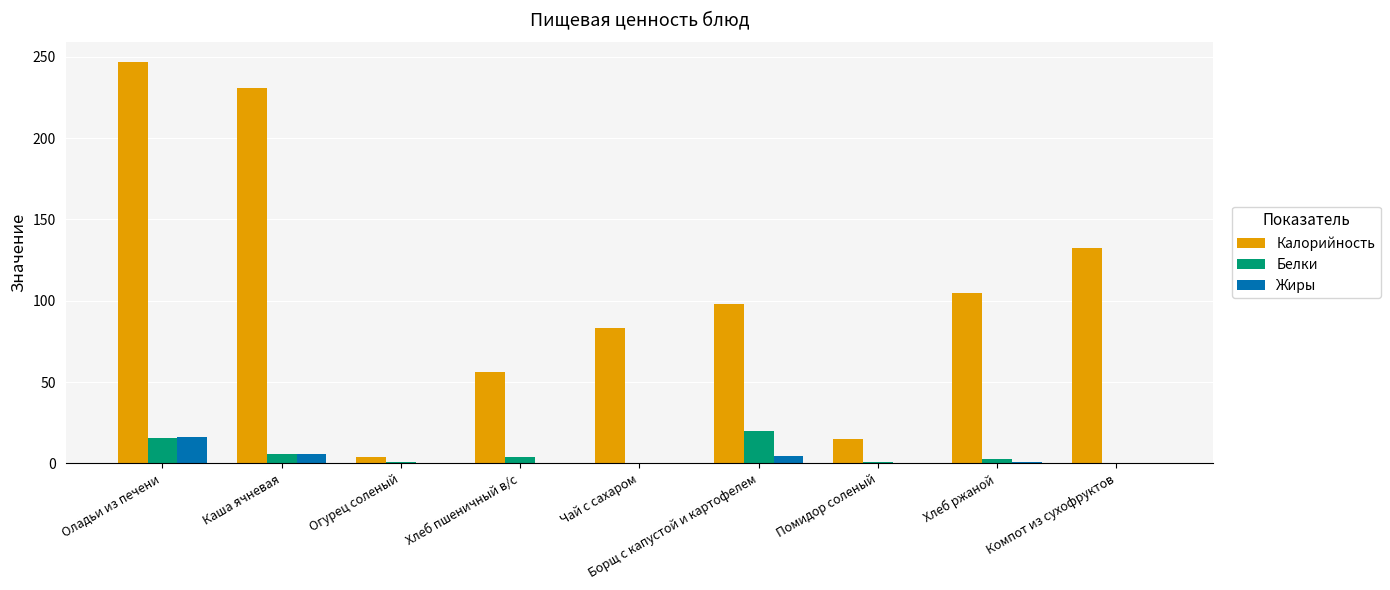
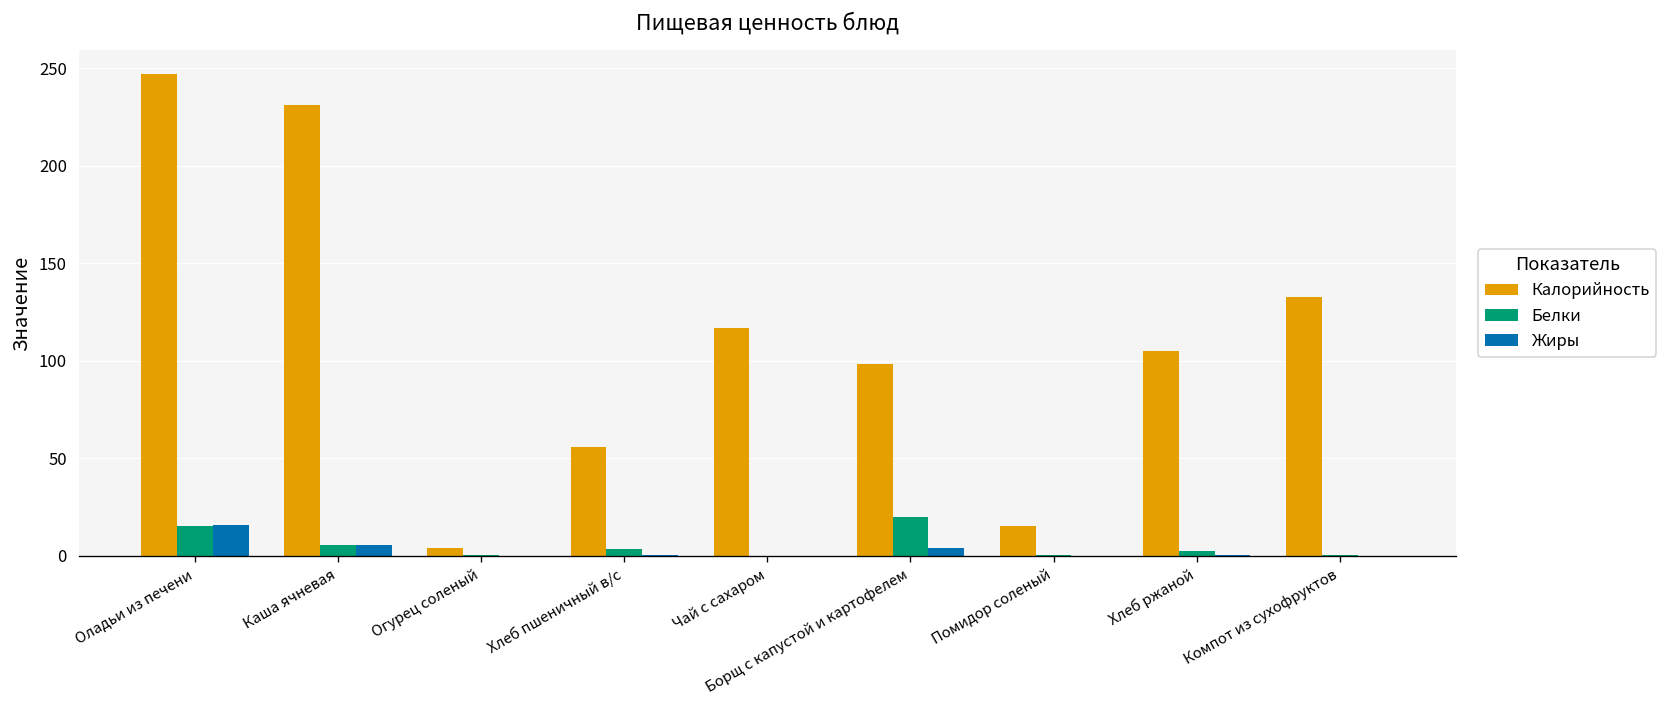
  {
    "Калорийность": {
      "Оладьи из печени": 247,
      "Каша ячневая": 231,
      "Огурец соленый": 4,
      "Хлеб пшеничный в/с": 56,
-     "Чай с сахаром": 83,
+     "Чай с сахаром": 117,
      "Борщ с капустой и картофелем": 98,
      "Помидор соленый": 15,
      "Хлеб ржаной": 105,
      "Компот из сухофруктов": 133
    },
    "Белки": {
      "Оладьи из печени": 15,
      "Каша ячневая": 6,
      "Хлеб пшеничный в/с": 4,
      "Чай с сахаром": 0,
      "Борщ с капустой и картофелем": 20,
      "Хлеб ржаной": 2
    },
    "Жиры": {
      "Оладьи из печени": 16,
      "Каша ячневая": 6,
      "Огурец соленый": 0,
      "Чай с сахаром": 0,
      "Борщ с капустой и картофелем": 4,
      "Помидор соленый": 0,
      "Компот из сухофруктов": 0
    }
  }
